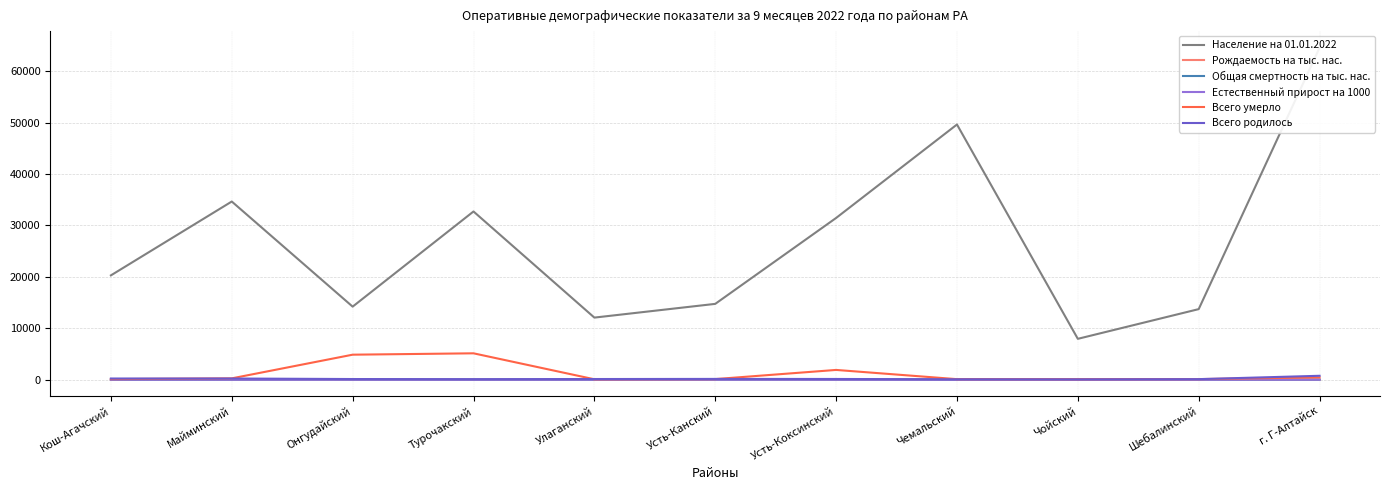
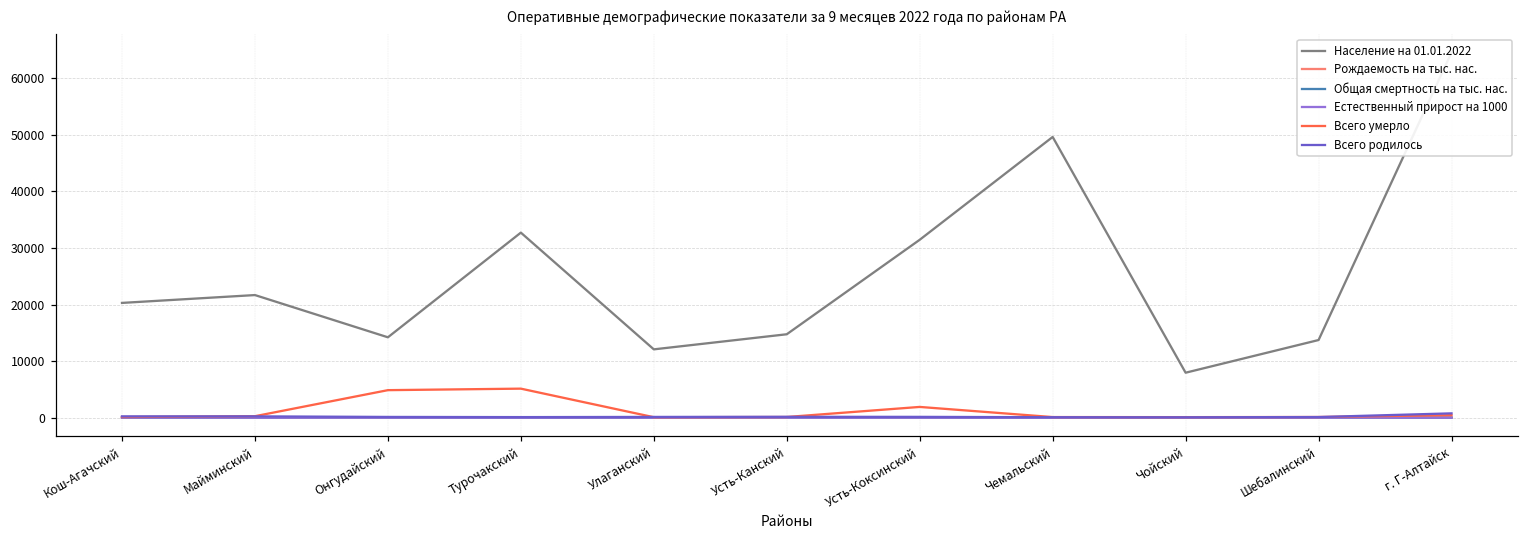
  {
    "Население на 01.01.2022": {
      "Кош-Агачский": 20000,
-     "Майминский": 35000,
+     "Майминский": 22000,
      "Онгудайский": 14000,
      "Турочакский": 33000,
      "Улаганский": 12000,
      "Усть-Канский": 15000,
      "Усть-Коксинский": 31000,
      "Чемальский": 50000,
      "Чойский": 8000,
      "Шебалинский": 14000
    },
    "Всего умерло": {
      "Онгудайский": 5000,
      "Турочакский": 5000,
      "Усть-Коксинский": 2000
    }
  }
